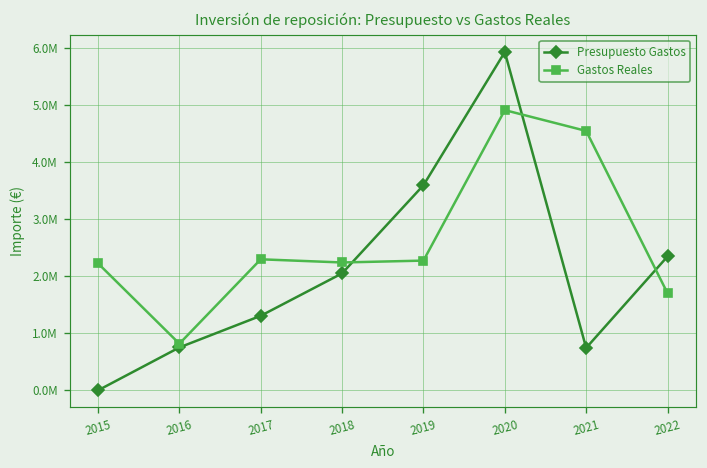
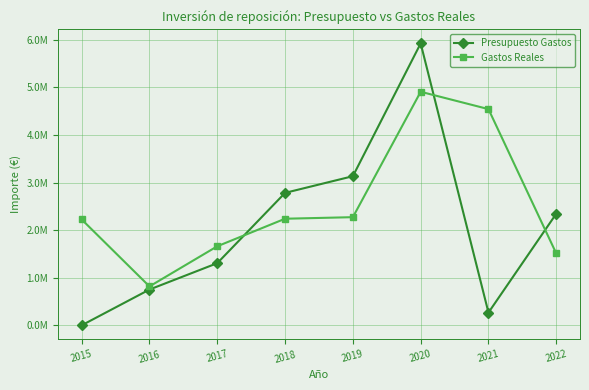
  {
    "Presupuesto Gastos": {
      "2015": 0,
      "2016": 800000,
      "2017": 1300000,
-     "2018": 2000000,
-     "2019": 3600000,
+     "2018": 2800000,
+     "2019": 3100000,
      "2020": 5900000,
-     "2021": 700000,
+     "2021": 300000,
      "2022": 2300000
    },
    "Gastos Reales": {
      "2015": 2200000,
      "2016": 800000,
-     "2017": 2300000,
+     "2017": 1700000,
      "2018": 2200000,
      "2019": 2300000,
      "2020": 4900000,
      "2021": 4500000,
-     "2022": 1700000
+     "2022": 1500000
    }
  }
